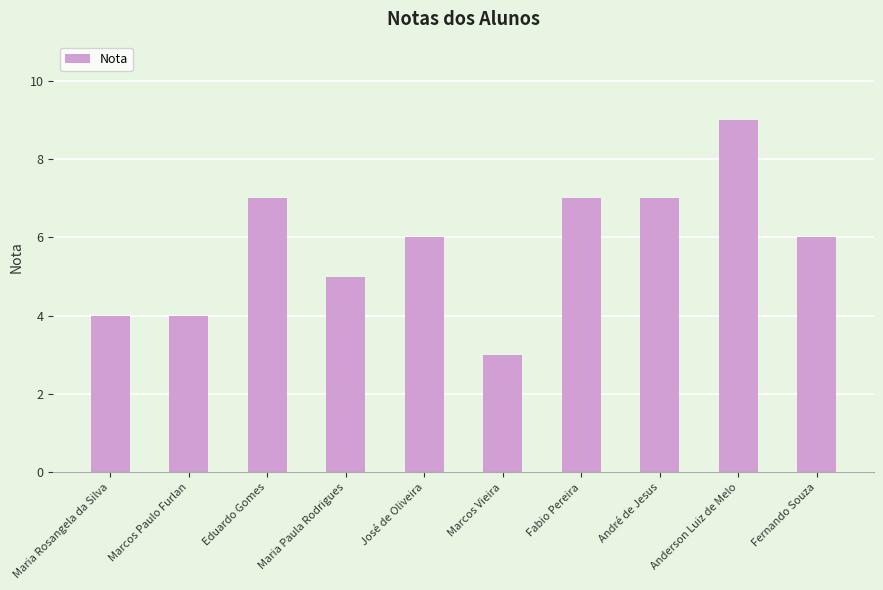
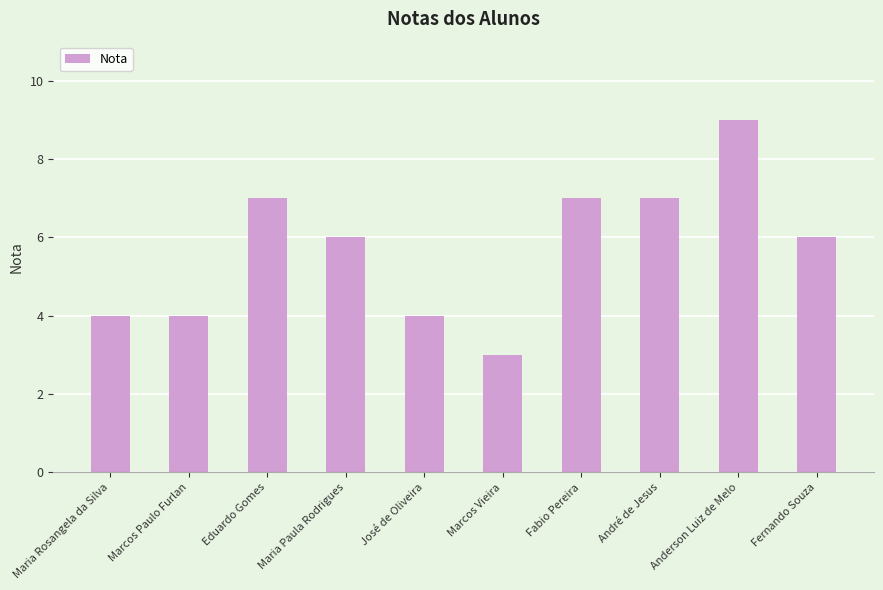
  {
    "Maria Rosangela da Silva": 4,
    "Marcos Paulo Furlan": 4,
    "Eduardo Gomes": 7,
-   "Maria Paula Rodrigues": 5,
-   "José de Oliveira": 6,
+   "Maria Paula Rodrigues": 6,
+   "José de Oliveira": 4,
    "Marcos Vieira": 3,
    "Fabio Pereira": 7,
    "André de Jesus": 7,
    "Anderson Luiz de Melo": 9,
    "Fernando Souza": 6
  }
